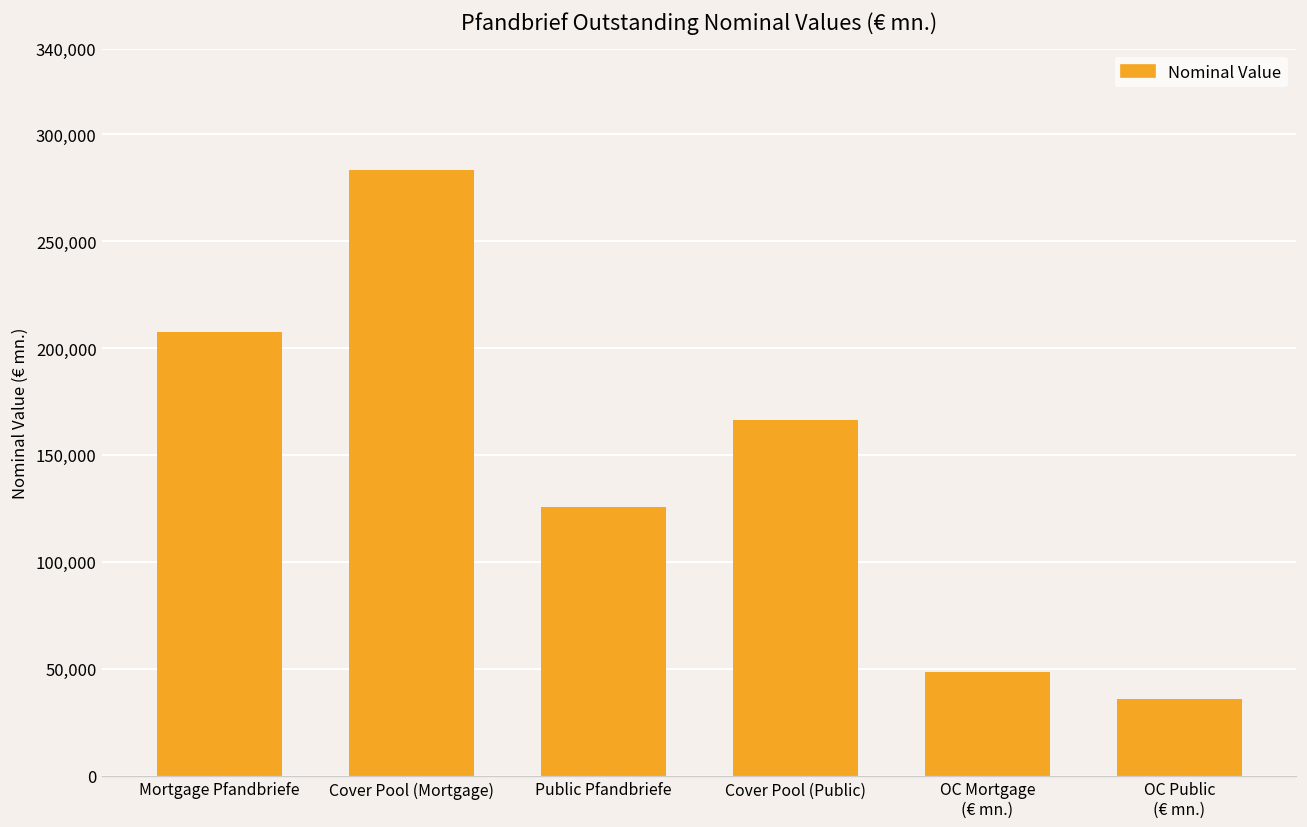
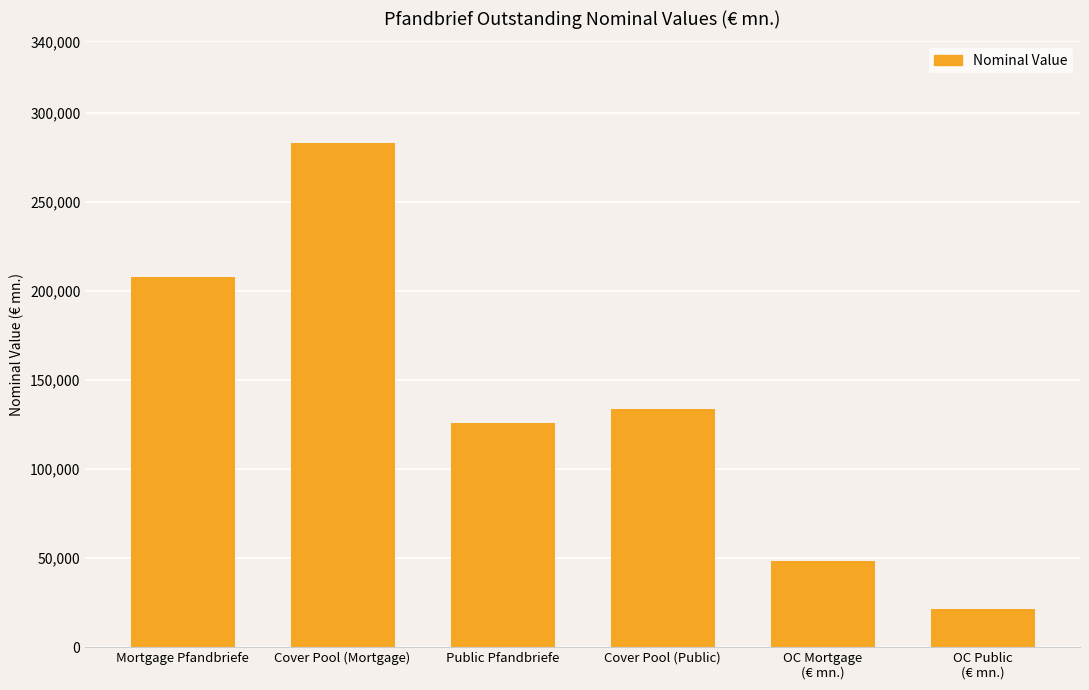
  {
    "Mortgage Pfandbriefe": "208,000",
    "Cover Pool (Mortgage)": "283,000",
    "Public Pfandbriefe": "126,000",
-   "Cover Pool (Public)": "166,000",
+   "Cover Pool (Public)": "133,000",
    "OC Mortgage (€ mn.)": "49,000",
-   "OC Public (€ mn.)": "36,000"
+   "OC Public (€ mn.)": "21,000"
  }
